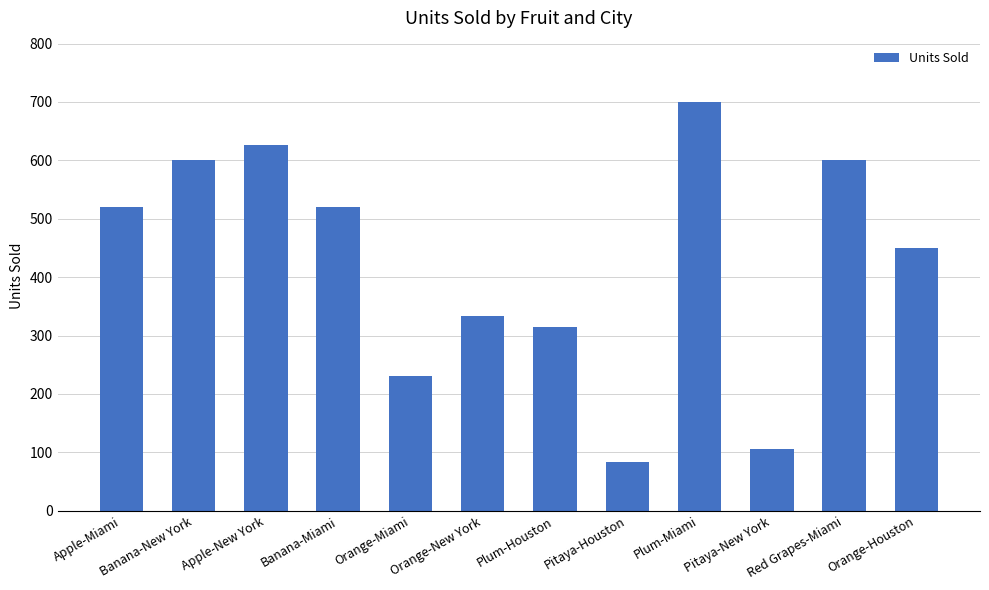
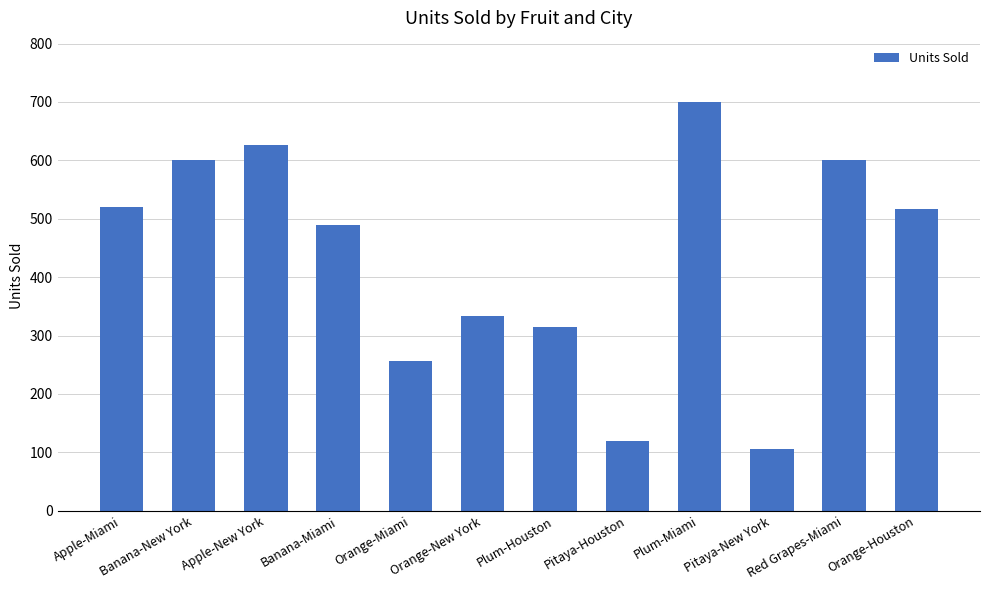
  {
    "Apple-Miami": 520,
    "Banana-New York": 600,
    "Apple-New York": 630,
-   "Banana-Miami": 520,
-   "Orange-Miami": 230,
+   "Banana-Miami": 490,
+   "Orange-Miami": 260,
    "Orange-New York": 330,
    "Plum-Houston": 310,
-   "Pitaya-Houston": 80,
+   "Pitaya-Houston": 120,
    "Plum-Miami": 700,
    "Pitaya-New York": 110,
    "Red Grapes-Miami": 600,
-   "Orange-Houston": 450
+   "Orange-Houston": 520
  }
